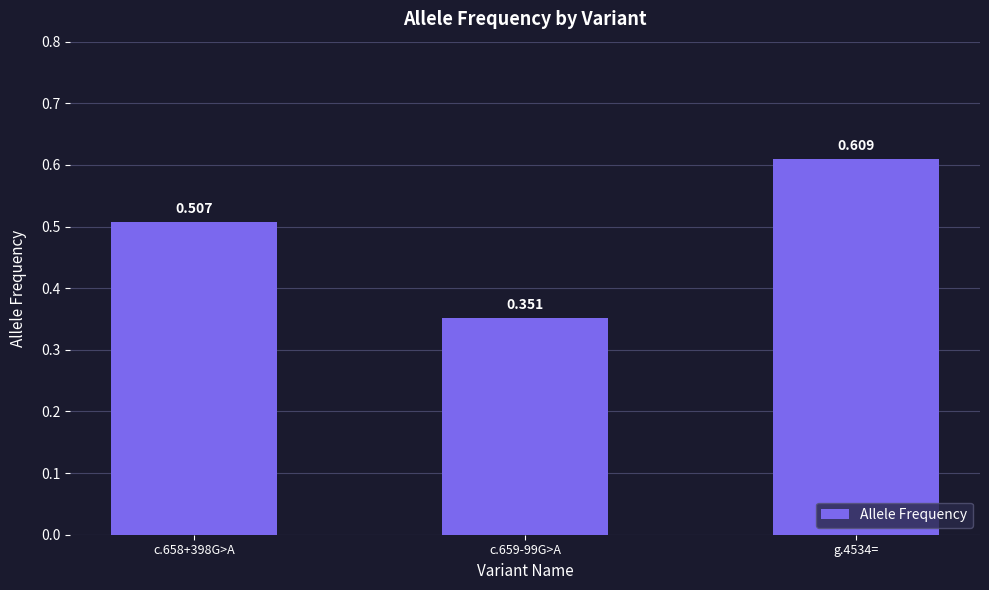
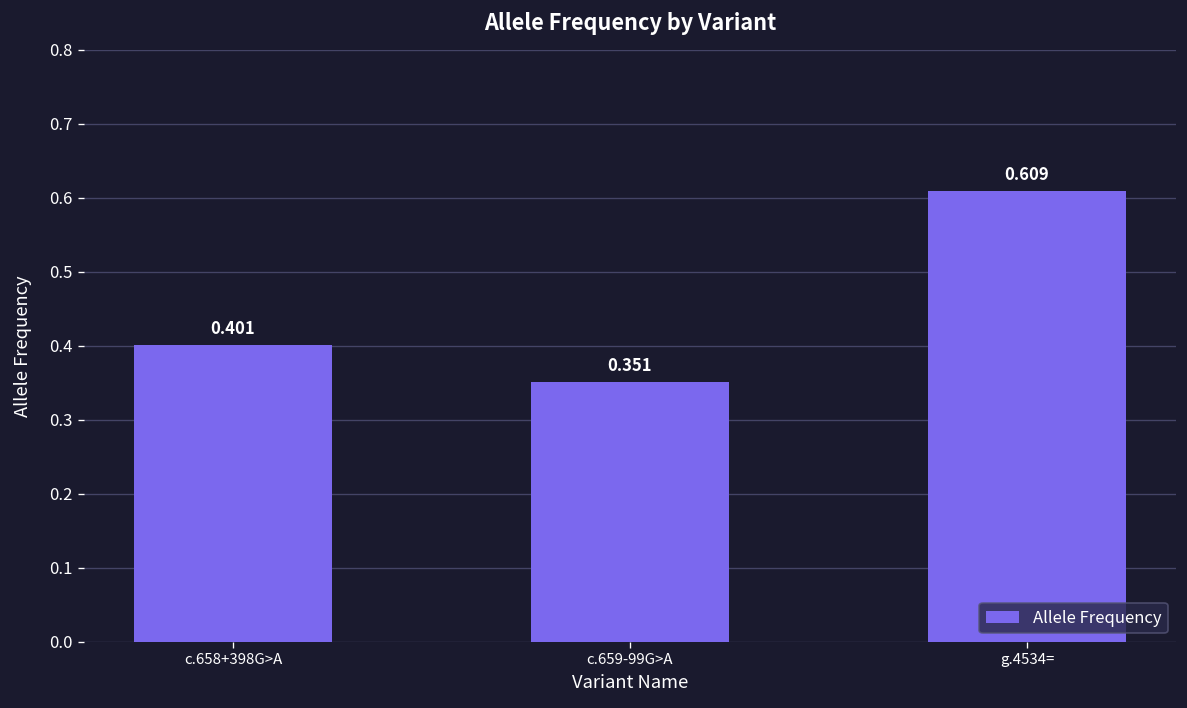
  {
-   "c.658+398G>A": 0.507,
+   "c.658+398G>A": 0.401,
    "c.659-99G>A": 0.351,
    "g.4534=": 0.609
  }
